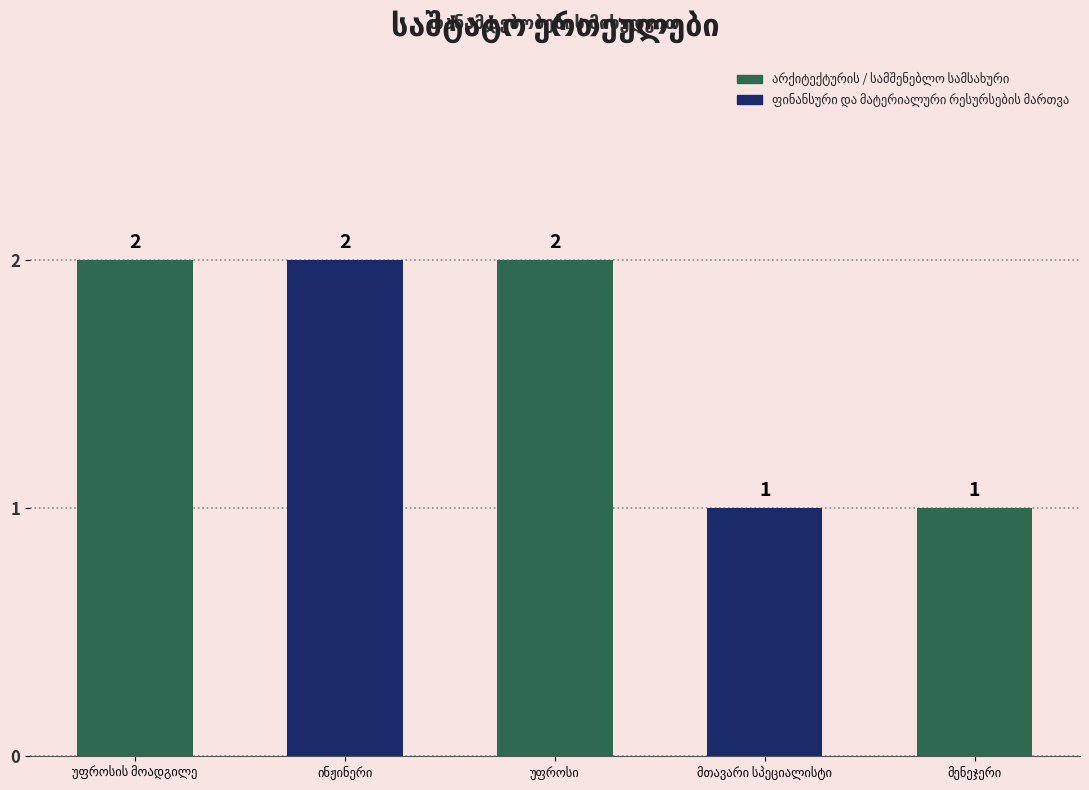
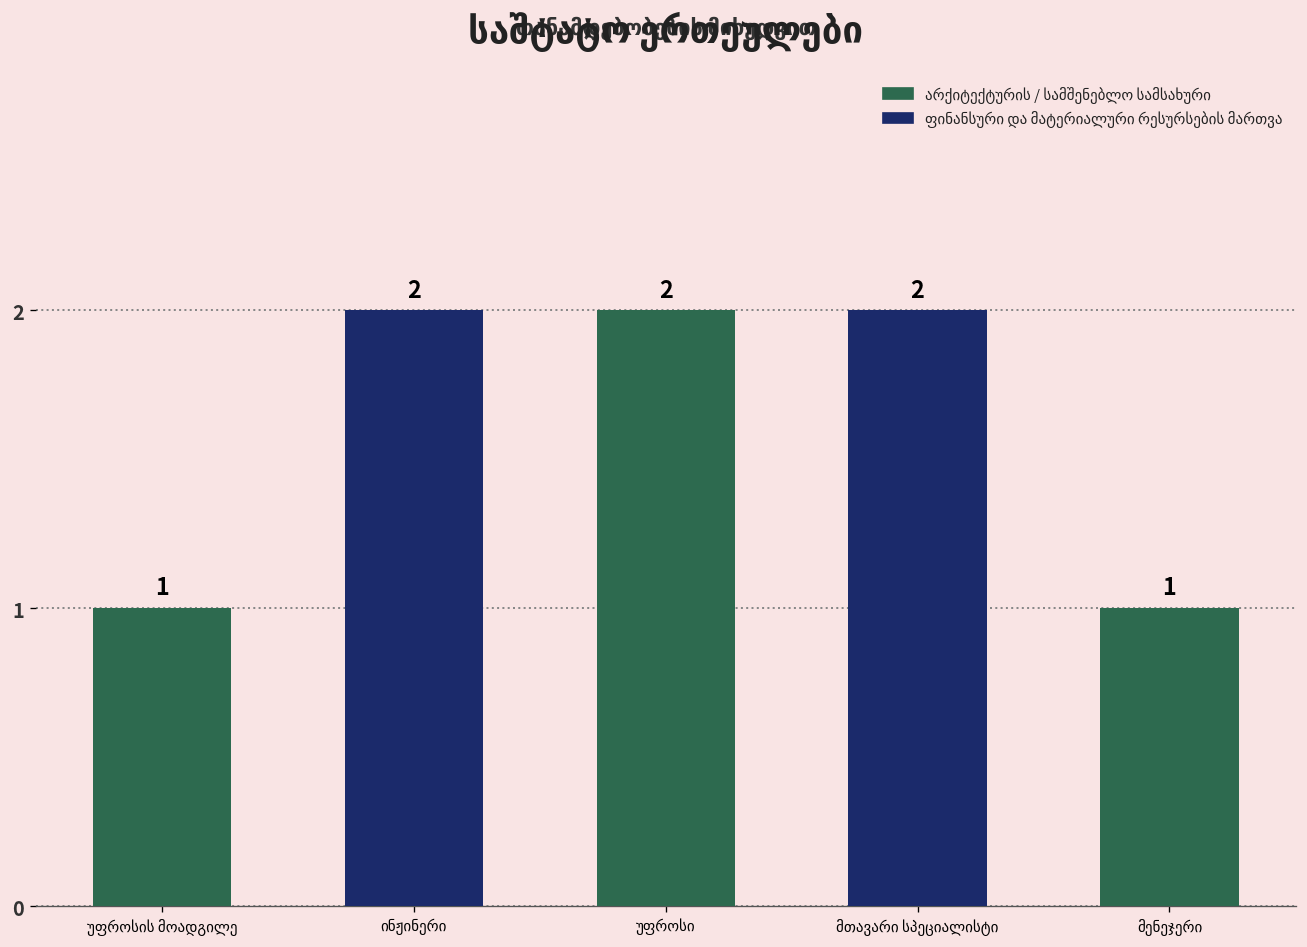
  {
-   "უფროსის მოადგილე": 2,
+   "უფროსის მოადგილე": 1,
    "ინჟინერი": 2,
    "უფროსი": 2,
-   "მთავარი სპეციალისტი": 1,
+   "მთავარი სპეციალისტი": 2,
    "მენეჯერი": 1
  }
